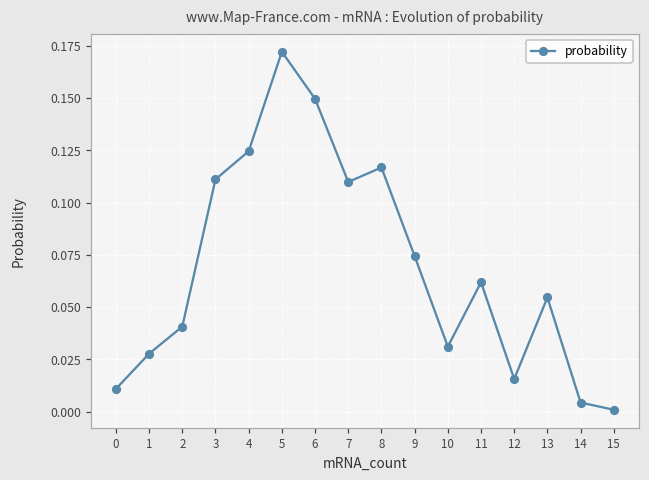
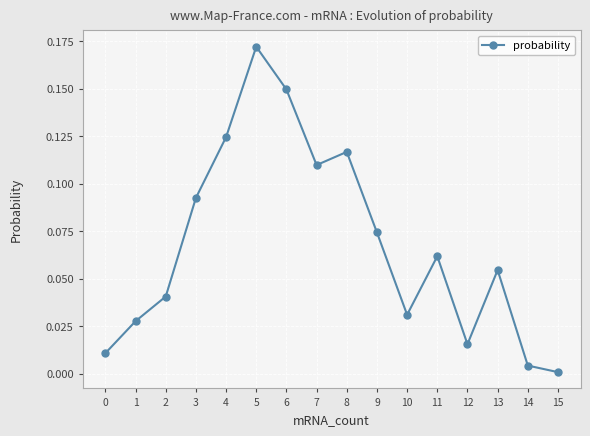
  {
    "0": 0.011,
    "1": 0.028,
    "2": 0.041,
-   "3": 0.111,
+   "3": 0.093,
    "4": 0.125,
    "5": 0.172,
    "6": 0.150,
    "7": 0.110,
    "8": 0.117,
    "9": 0.074,
    "10": 0.031,
    "11": 0.062,
    "12": 0.016,
    "13": 0.055,
    "14": 0.004,
    "15": 0.001
  }
